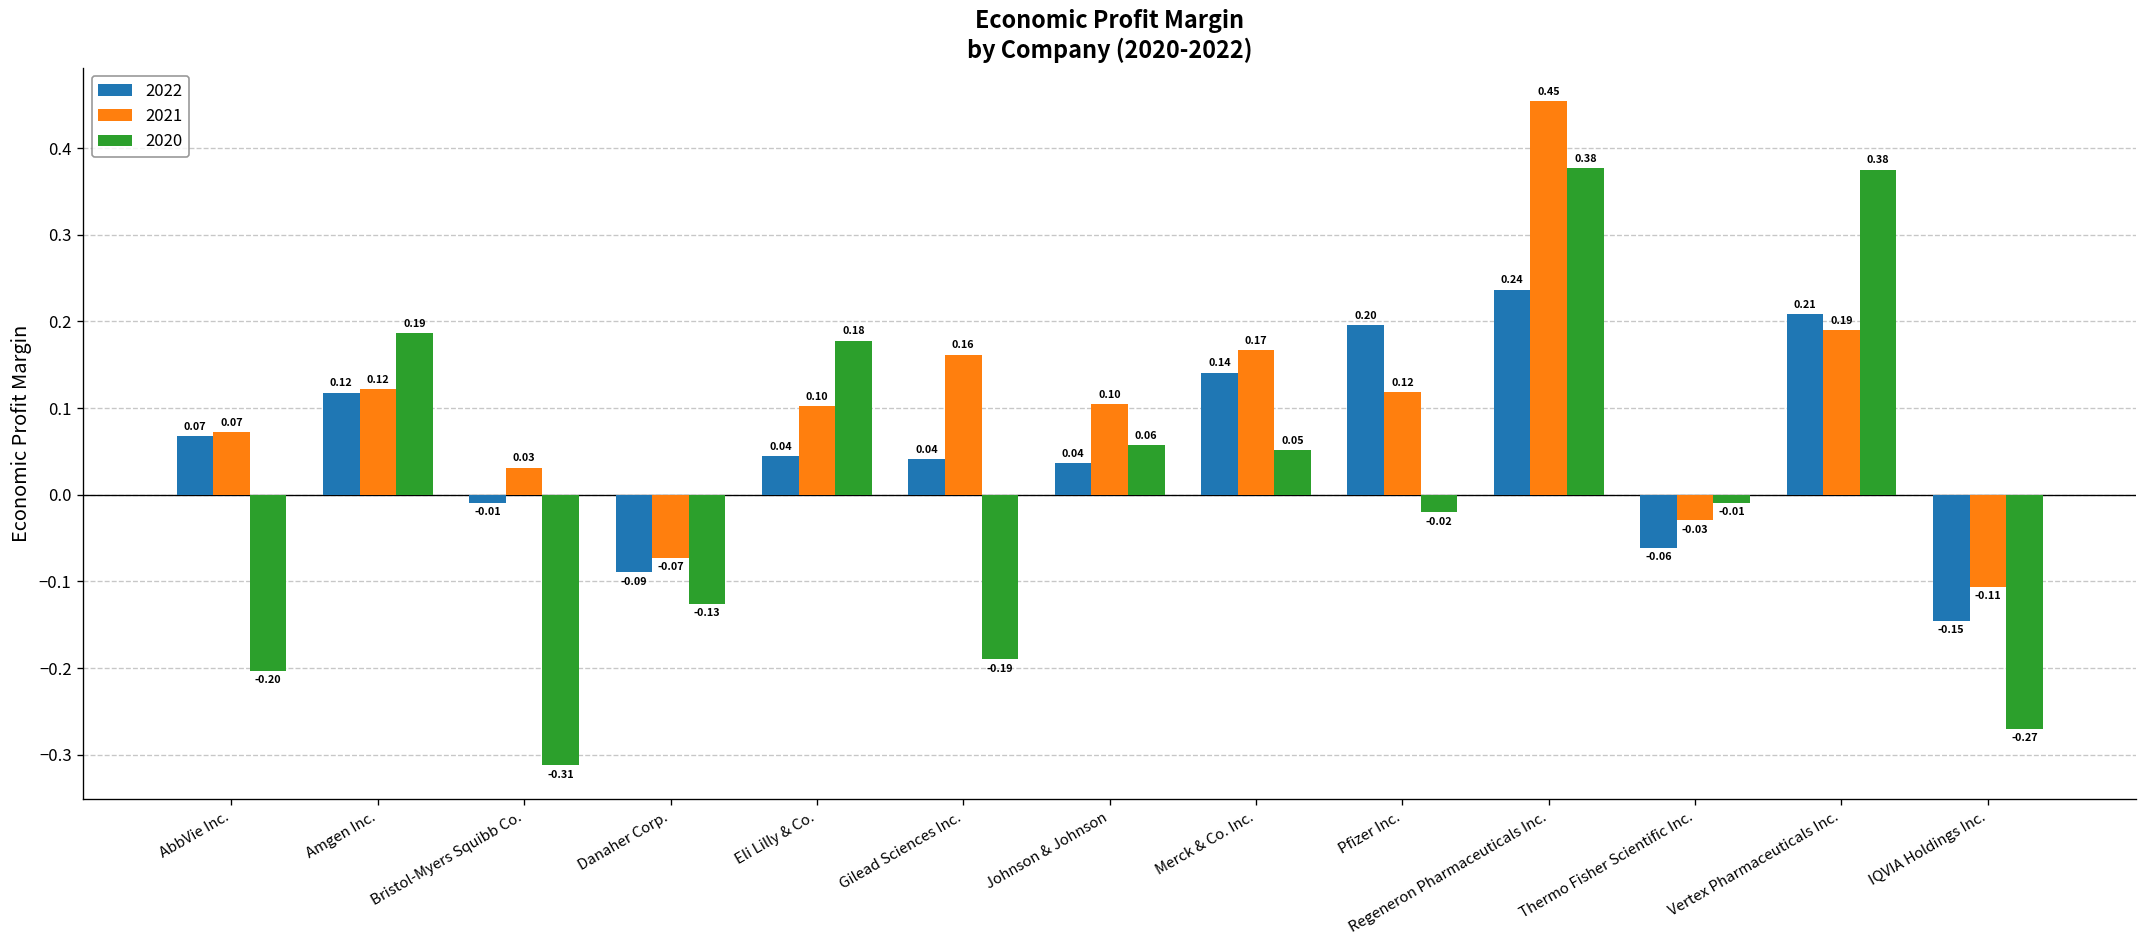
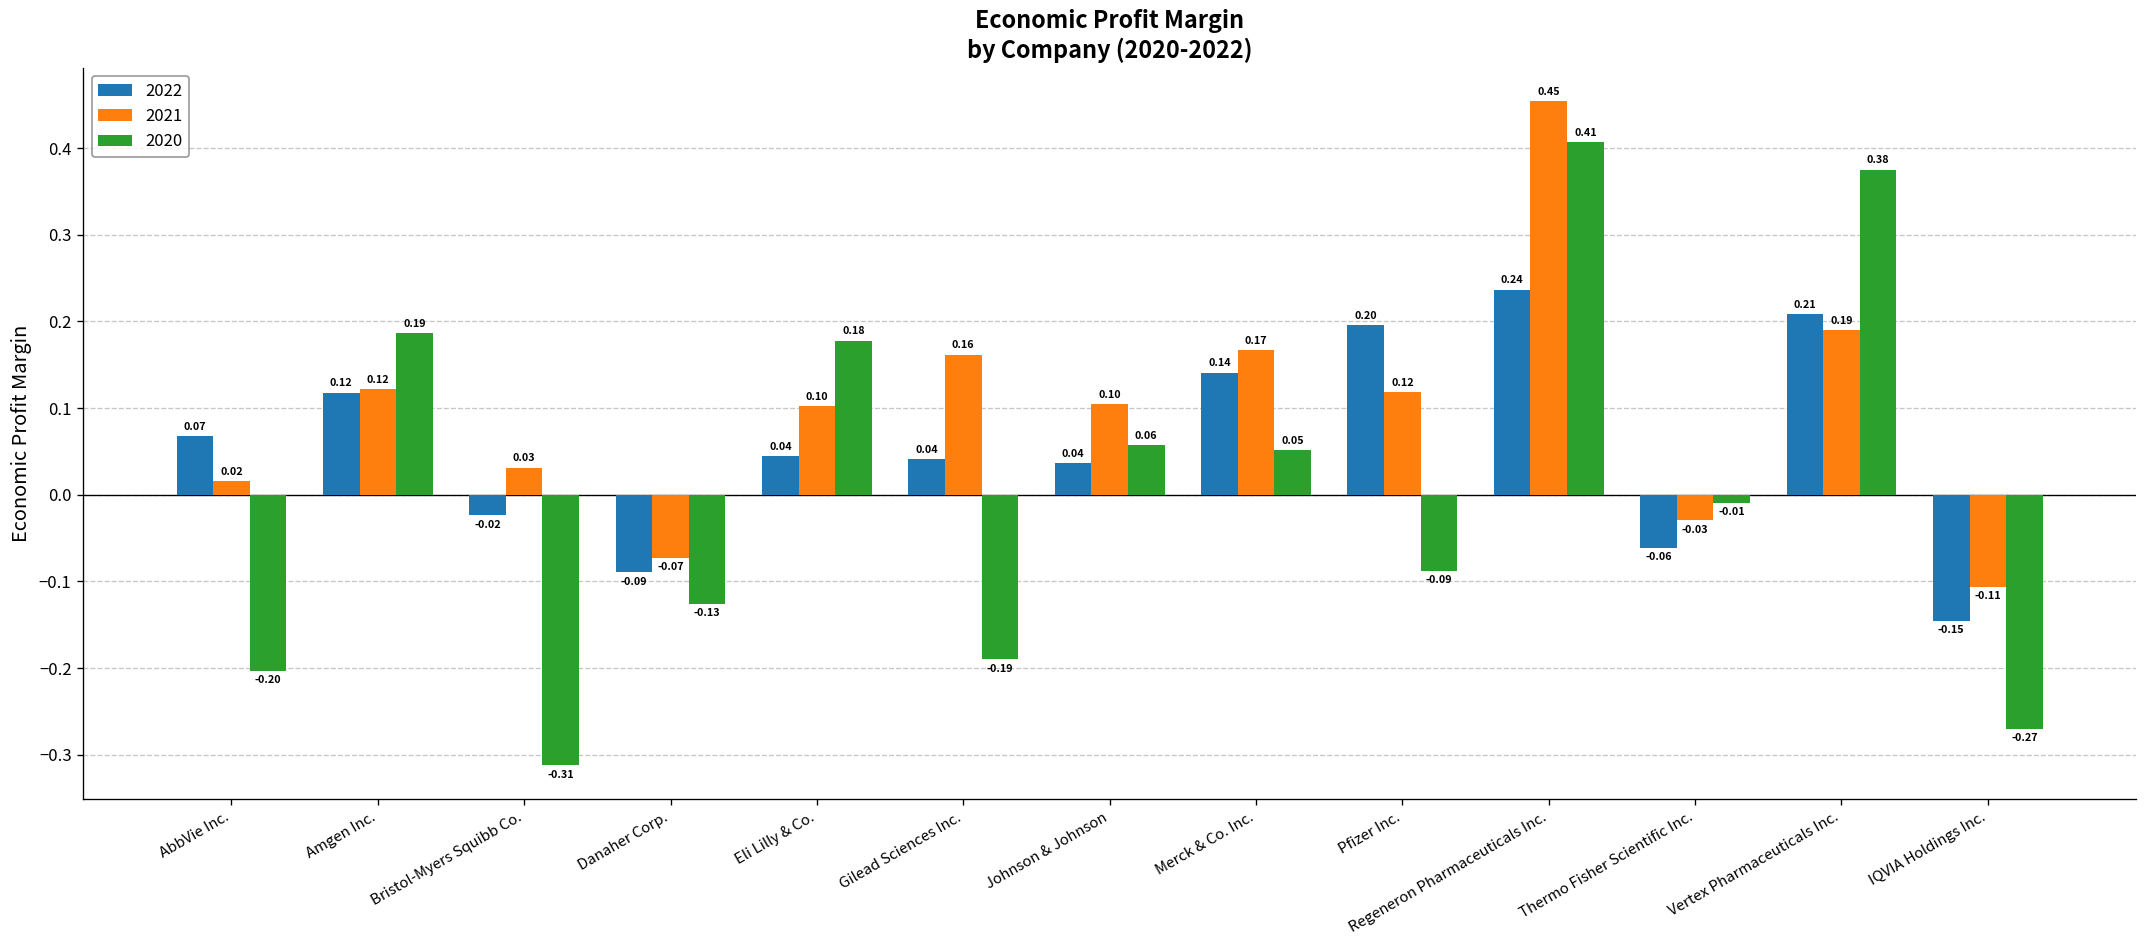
  {
    "2022": {
      "AbbVie Inc.": 0.07,
      "Amgen Inc.": 0.12,
-     "Bristol-Myers Squibb Co.": -0.01,
+     "Bristol-Myers Squibb Co.": -0.02,
      "Danaher Corp.": -0.09,
      "Eli Lilly & Co.": 0.04,
      "Gilead Sciences Inc.": 0.04,
      "Johnson & Johnson": 0.04,
      "Merck & Co. Inc.": 0.14,
      "Pfizer Inc.": 0.20,
      "Regeneron Pharmaceuticals Inc.": 0.24,
      "Thermo Fisher Scientific Inc.": -0.06,
      "Vertex Pharmaceuticals Inc.": 0.21,
      "IQVIA Holdings Inc.": -0.15
    },
    "2021": {
-     "AbbVie Inc.": 0.07,
+     "AbbVie Inc.": 0.02,
      "Amgen Inc.": 0.12,
      "Bristol-Myers Squibb Co.": 0.03,
      "Danaher Corp.": -0.07,
      "Eli Lilly & Co.": 0.10,
      "Gilead Sciences Inc.": 0.16,
      "Johnson & Johnson": 0.10,
      "Merck & Co. Inc.": 0.17,
      "Pfizer Inc.": 0.12,
      "Regeneron Pharmaceuticals Inc.": 0.45,
      "Thermo Fisher Scientific Inc.": -0.03,
      "Vertex Pharmaceuticals Inc.": 0.19,
      "IQVIA Holdings Inc.": -0.11
    },
    "2020": {
      "AbbVie Inc.": -0.20,
      "Amgen Inc.": 0.19,
      "Bristol-Myers Squibb Co.": -0.31,
      "Danaher Corp.": -0.13,
      "Eli Lilly & Co.": 0.18,
      "Gilead Sciences Inc.": -0.19,
      "Johnson & Johnson": 0.06,
      "Merck & Co. Inc.": 0.05,
-     "Pfizer Inc.": -0.02,
-     "Regeneron Pharmaceuticals Inc.": 0.38,
+     "Pfizer Inc.": -0.09,
+     "Regeneron Pharmaceuticals Inc.": 0.41,
      "Thermo Fisher Scientific Inc.": -0.01,
      "Vertex Pharmaceuticals Inc.": 0.38,
      "IQVIA Holdings Inc.": -0.27
    }
  }
